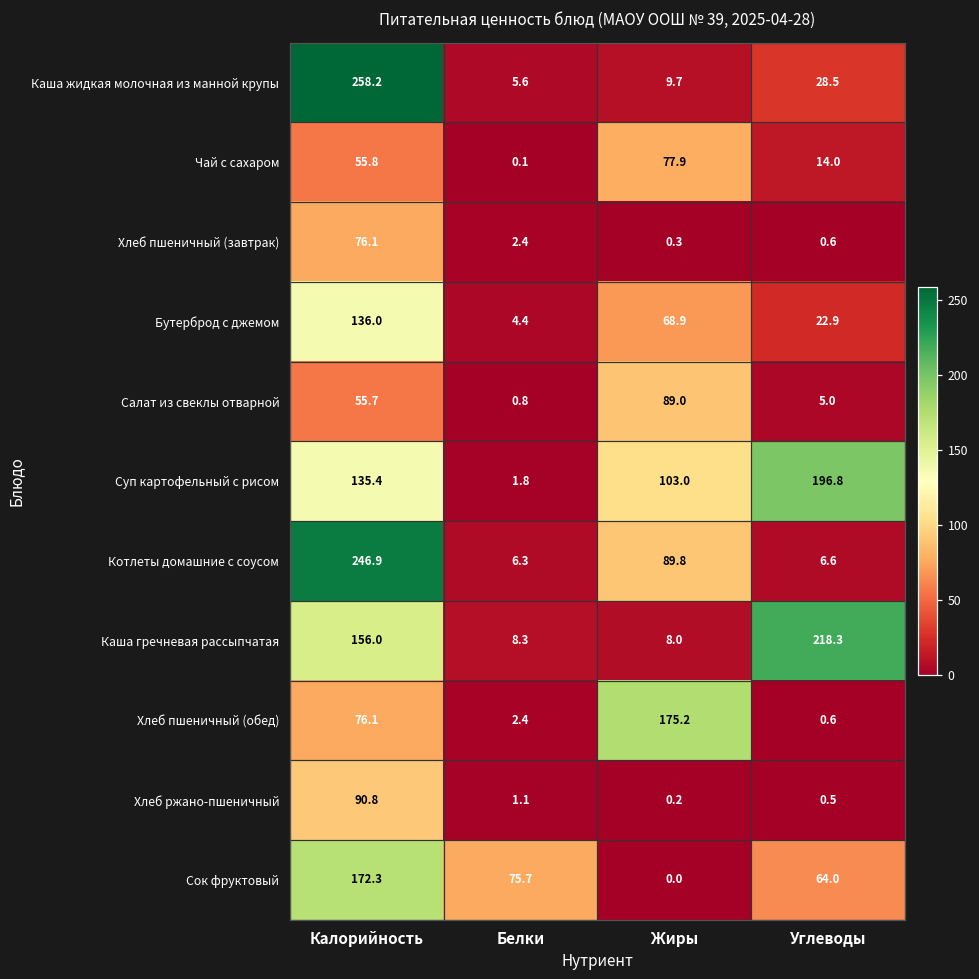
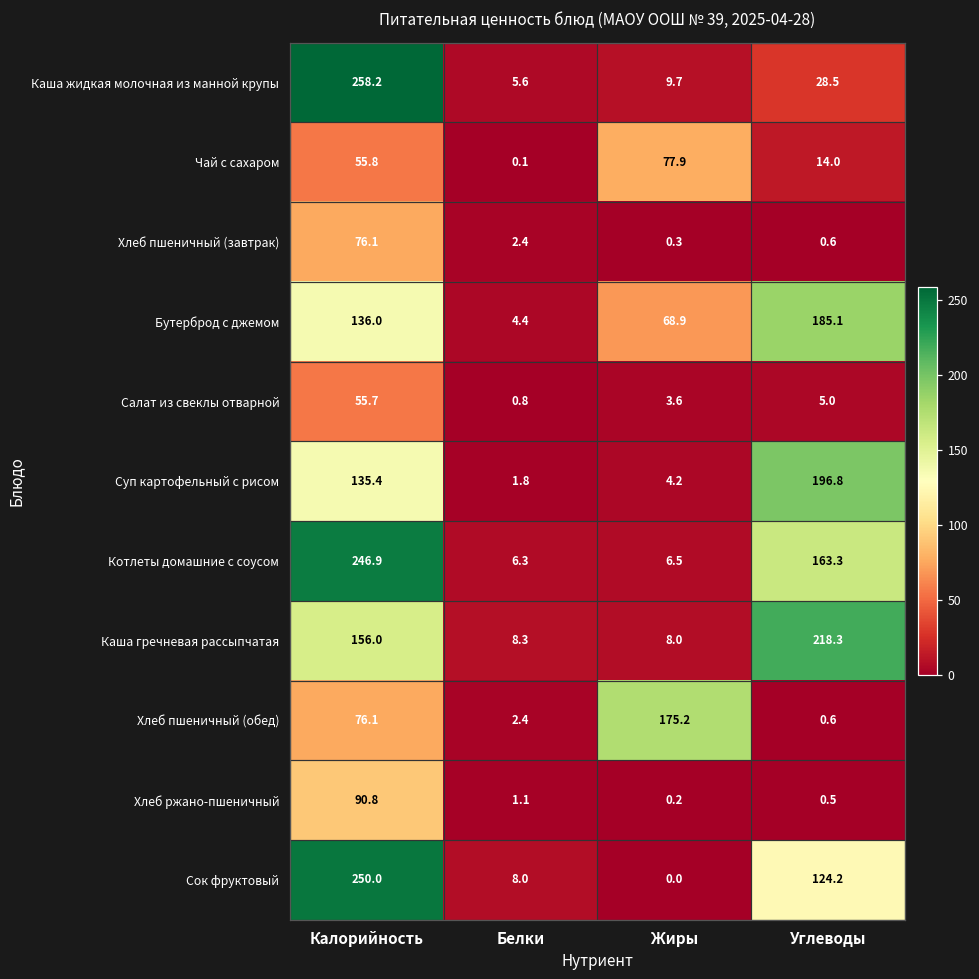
  {
    "Каша жидкая молочная из манной крупы": {
      "Калорийность": 258.2,
      "Белки": 5.6,
      "Жиры": 9.7,
      "Углеводы": 28.5
    },
    "Чай с сахаром": {
      "Калорийность": 55.8,
      "Белки": 0.1,
      "Жиры": 77.9,
      "Углеводы": 14.0
    },
    "Хлеб пшеничный (завтрак)": {
      "Калорийность": 76.1,
      "Белки": 2.4,
      "Жиры": 0.3,
      "Углеводы": 0.6
    },
    "Бутерброд с джемом": {
      "Калорийность": 136.0,
      "Белки": 4.4,
      "Жиры": 68.9,
-     "Углеводы": 22.9
+     "Углеводы": 185.1
    },
    "Салат из свеклы отварной": {
      "Калорийность": 55.7,
      "Белки": 0.8,
-     "Жиры": 89.0,
+     "Жиры": 3.6,
      "Углеводы": 5.0
    },
    "Суп картофельный с рисом": {
      "Калорийность": 135.4,
      "Белки": 1.8,
-     "Жиры": 103.0,
+     "Жиры": 4.2,
      "Углеводы": 196.8
    },
    "Котлеты домашние с соусом": {
      "Калорийность": 246.9,
      "Белки": 6.3,
-     "Жиры": 89.8,
-     "Углеводы": 6.6
+     "Жиры": 6.5,
+     "Углеводы": 163.3
    },
    "Каша гречневая рассыпчатая": {
      "Калорийность": 156.0,
      "Белки": 8.3,
      "Жиры": 8.0,
      "Углеводы": 218.3
    },
    "Хлеб пшеничный (обед)": {
      "Калорийность": 76.1,
      "Белки": 2.4,
      "Жиры": 175.2,
      "Углеводы": 0.6
    },
    "Хлеб ржано-пшеничный": {
      "Калорийность": 90.8,
      "Белки": 1.1,
      "Жиры": 0.2,
      "Углеводы": 0.5
    },
    "Сок фруктовый": {
-     "Калорийность": 172.3,
-     "Белки": 75.7,
+     "Калорийность": 250.0,
+     "Белки": 8.0,
      "Жиры": 0.0,
-     "Углеводы": 64.0
+     "Углеводы": 124.2
    }
  }
